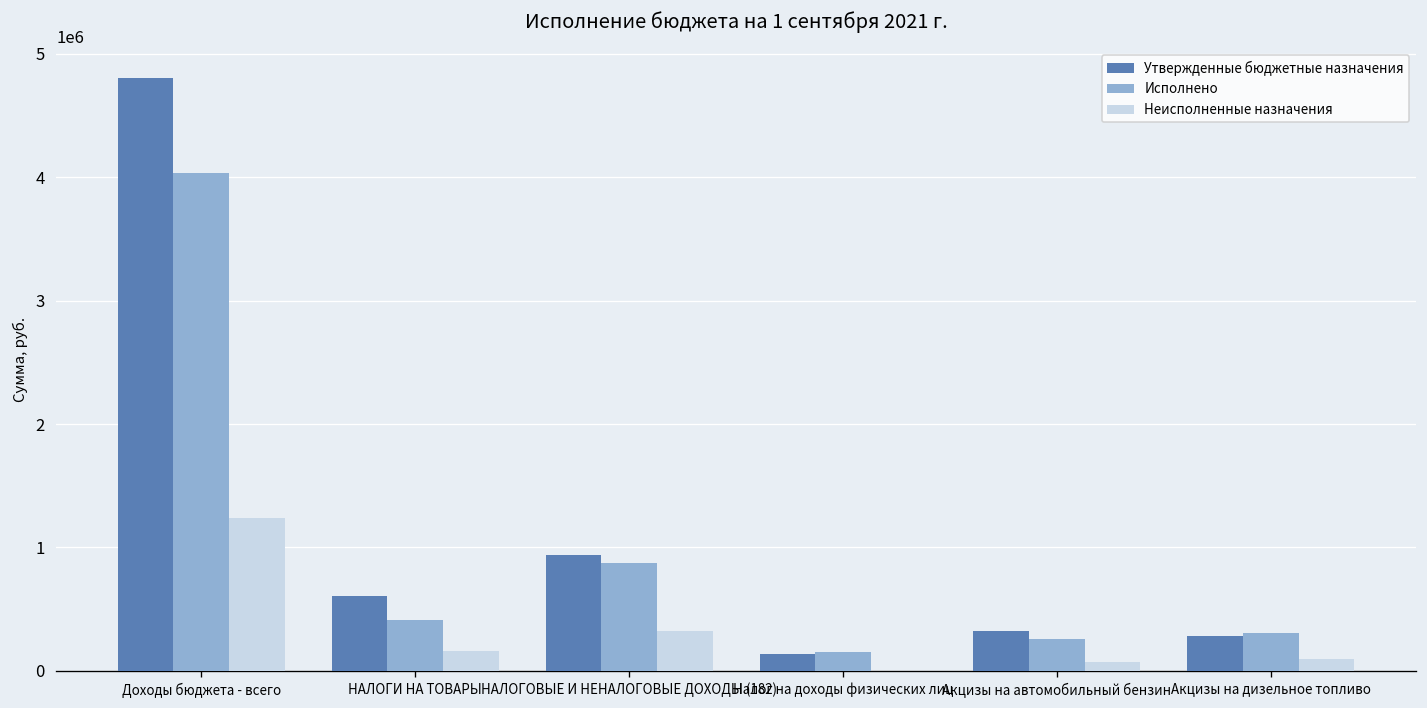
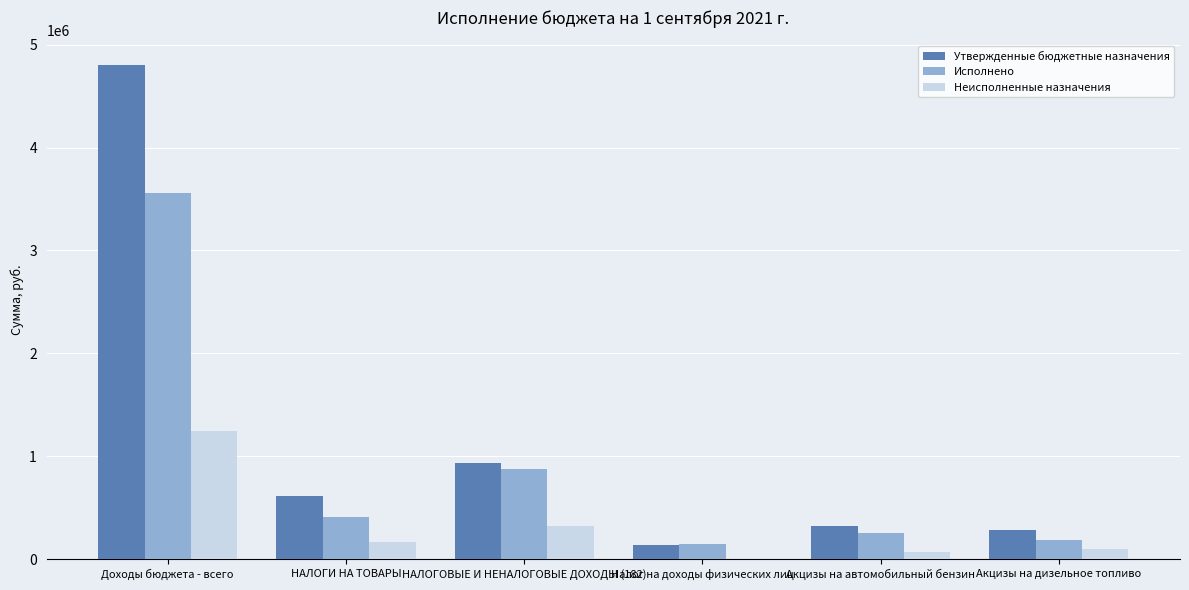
  {
    "Исполнено": {
-     "Доходы бюджета - всего": 4030000,
+     "Доходы бюджета - всего": 3560000,
      "НАЛОГИ НА ТОВАРЫ": 410000,
      "НАЛОГОВЫЕ И НЕНАЛОГОВЫЕ ДОХОДЫ (182)": 870000,
      "Акцизы на автомобильный бензин": 260000,
-     "Акцизы на дизельное топливо": 310000
+     "Акцизы на дизельное топливо": 190000
    }
  }
